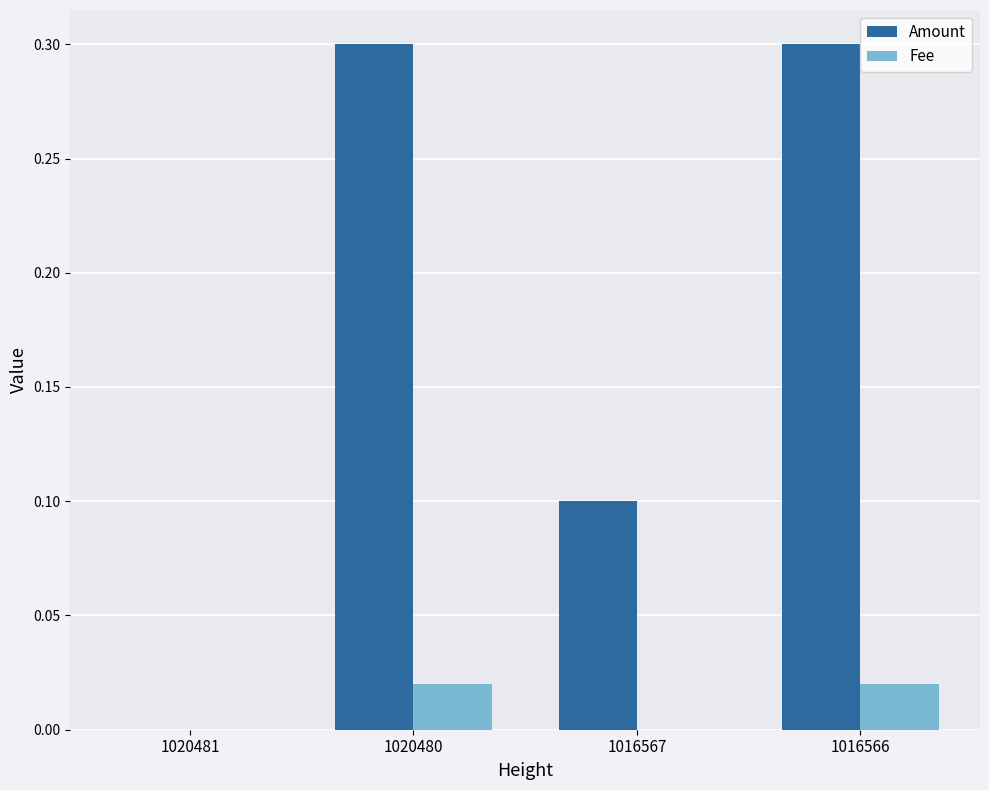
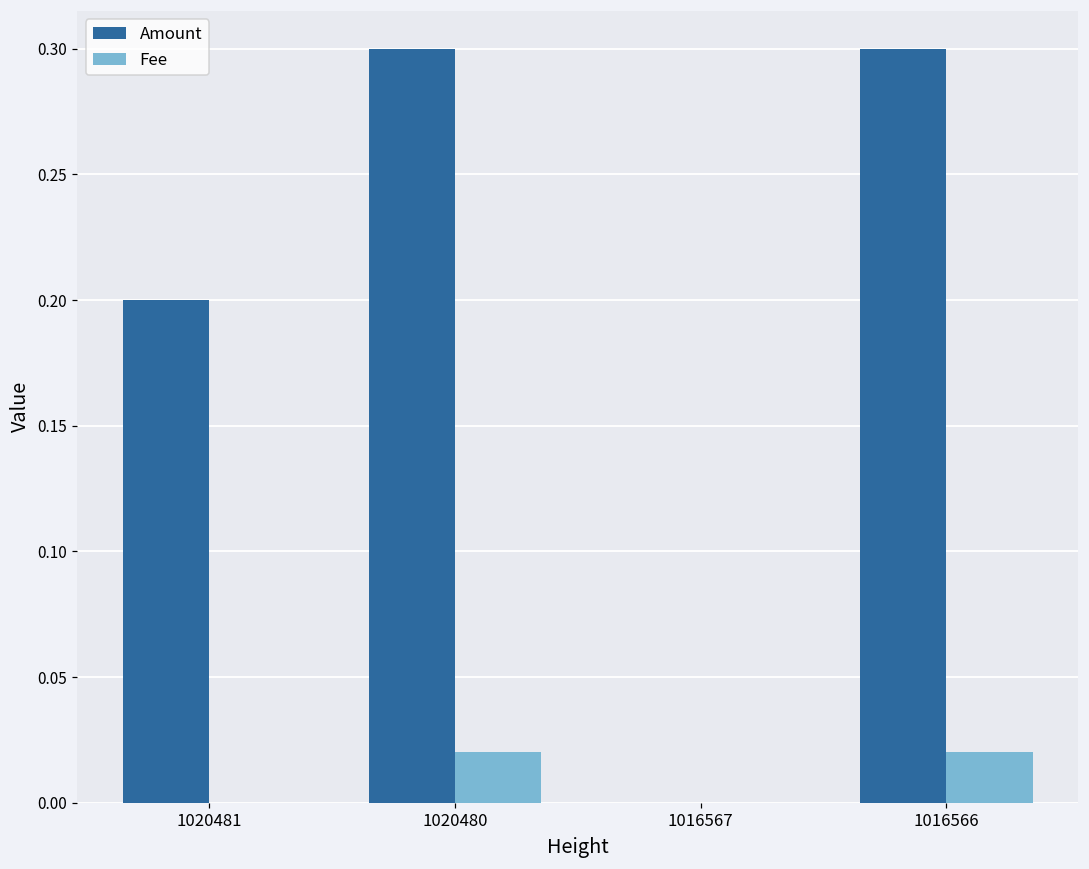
  {
    "Amount": {
-     "1020481": 0.0,
+     "1020481": 0.2,
      "1020480": 0.3,
-     "1016567": 0.1,
+     "1016567": 0.0,
      "1016566": 0.3
    },
    "Fee": {
      "1020481": 0.0,
      "1020480": 0.020,
      "1016567": 0.0,
      "1016566": 0.020
    }
  }
